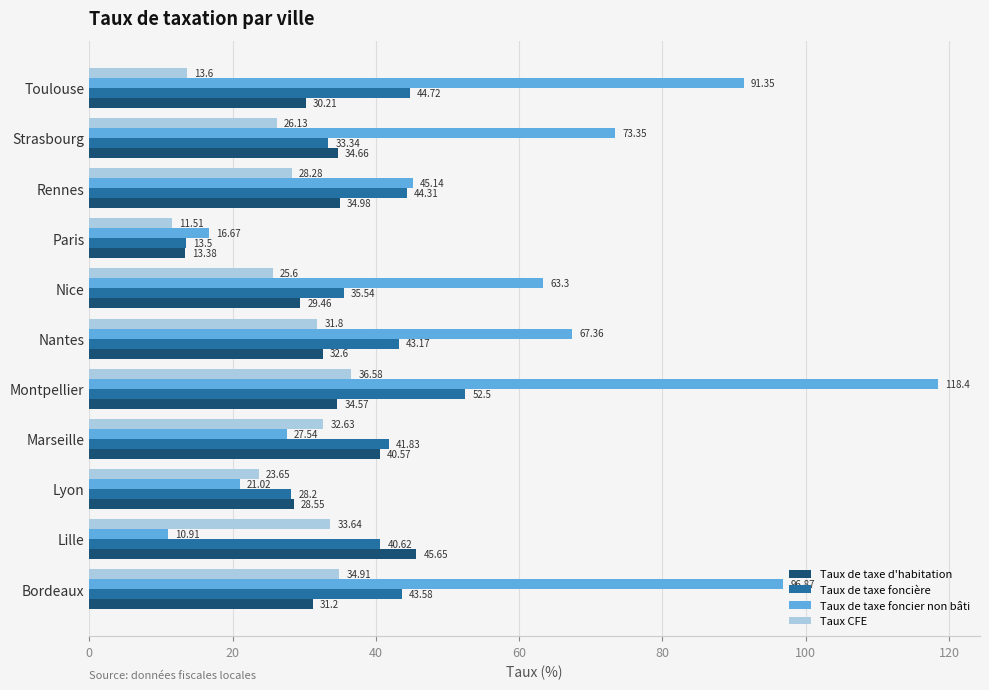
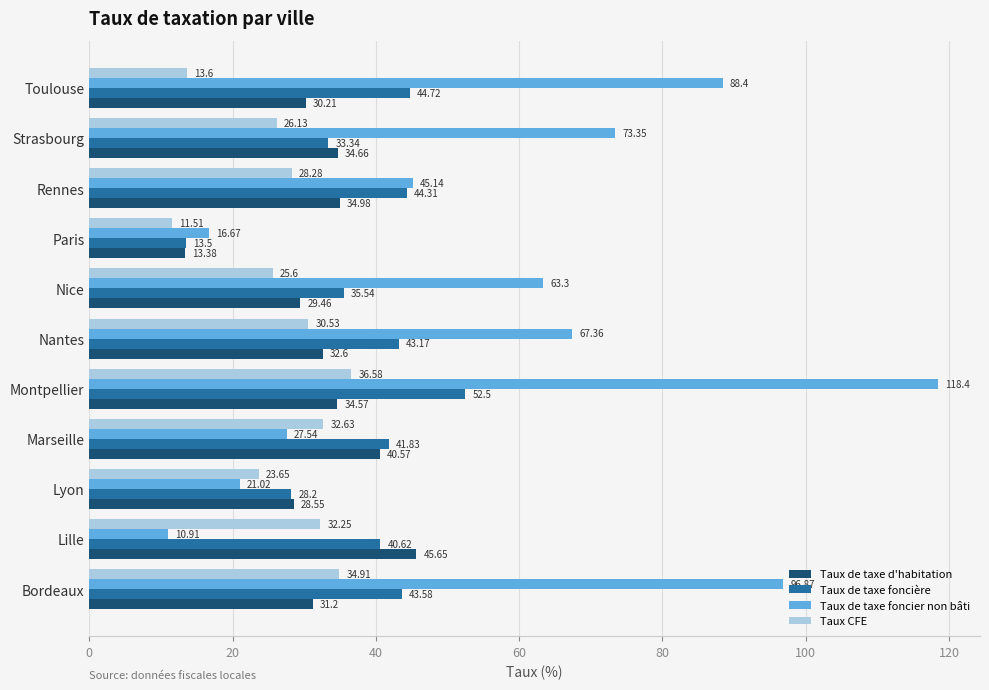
  {
    "Taux de taxe foncier non bâti": {
-     "Toulouse": 91.35,
+     "Toulouse": 88.4,
      "Strasbourg": 73.35,
      "Rennes": 45.14,
      "Paris": 16.67,
      "Nice": 63.3,
      "Nantes": 67.36,
      "Montpellier": 118.4,
      "Marseille": 27.54,
      "Lyon": 21.02,
      "Lille": 10.91,
      "Bordeaux": 96.87
    },
    "Taux CFE": {
      "Toulouse": 13.6,
      "Strasbourg": 26.13,
      "Rennes": 28.28,
      "Paris": 11.51,
      "Nice": 25.6,
-     "Nantes": 31.8,
+     "Nantes": 30.53,
      "Montpellier": 36.58,
      "Marseille": 32.63,
      "Lyon": 23.65,
-     "Lille": 33.64,
+     "Lille": 32.25,
      "Bordeaux": 34.91
    }
  }
